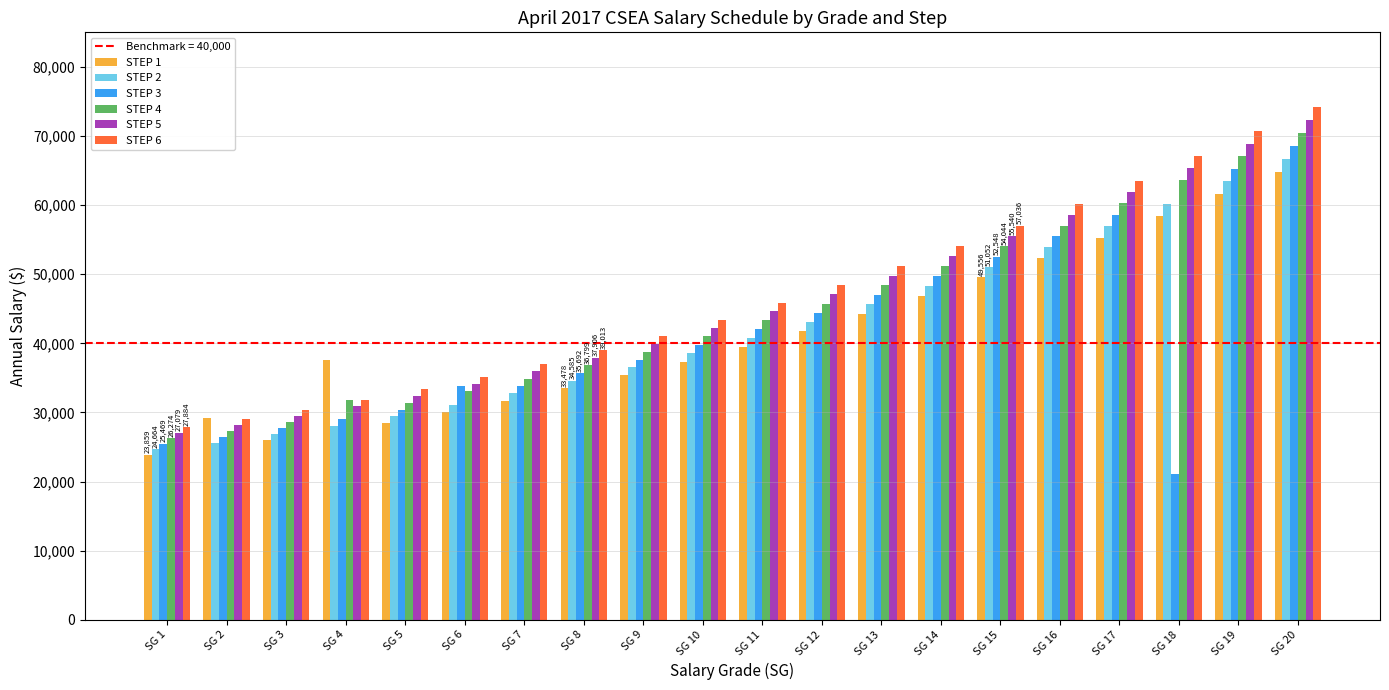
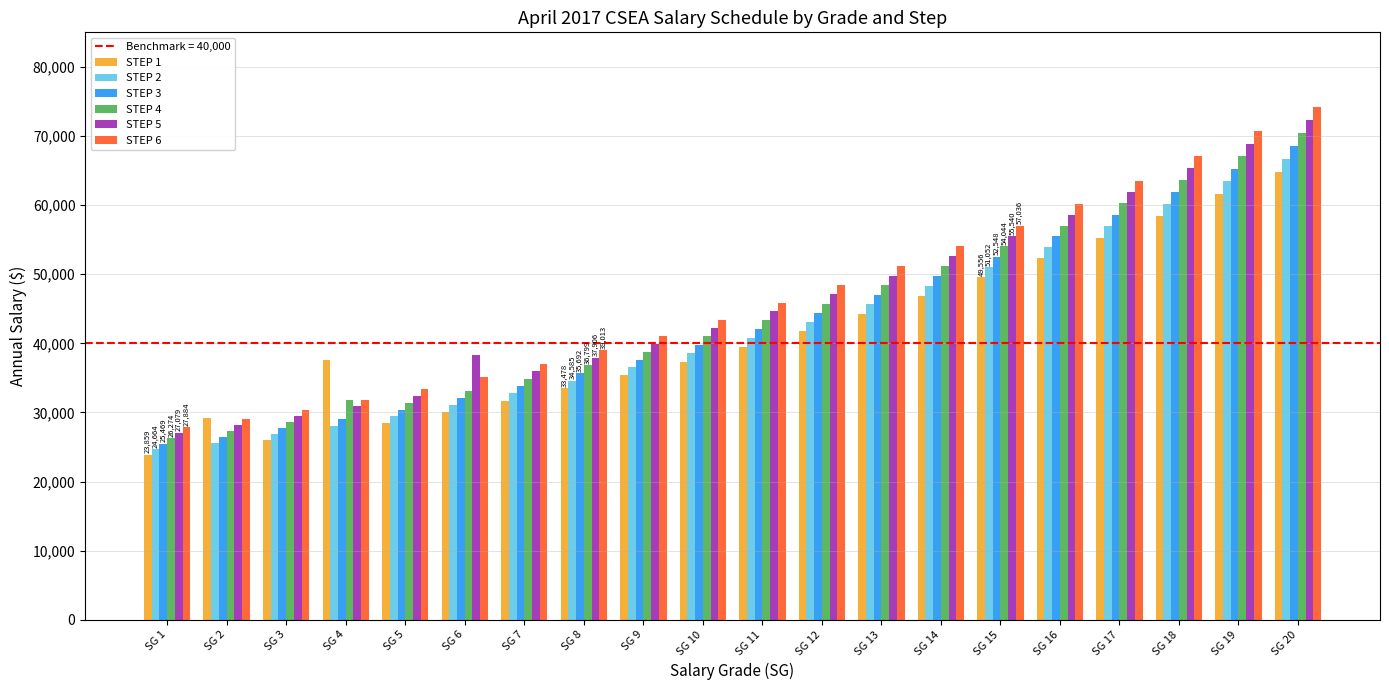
  {
    "STEP 1": {
      "SG 1": "23,859",
      "SG 8": "33,478",
      "SG 15": "49,556"
    },
    "STEP 2": {
      "SG 1": "24,664",
      "SG 8": "34,585",
      "SG 15": "51,052"
    },
    "STEP 3": {
      "SG 2": "26,000",
      "SG 3": "28,000",
      "SG 4": "29,000",
      "SG 5": "30,000",
-     "SG 6": "34,000",
+     "SG 6": "32,000",
      "SG 7": "34,000",
      "SG 9": "38,000",
      "SG 10": "40,000",
      "SG 11": "42,000",
      "SG 12": "44,000",
      "SG 13": "47,000",
      "SG 14": "50,000",
      "SG 16": "55,000",
      "SG 17": "59,000",
-     "SG 18": "21,000",
+     "SG 18": "62,000",
      "SG 19": "65,000",
      "SG 20": "69,000"
    },
    "STEP 4": {
      "SG 1": "26,274",
      "SG 8": "36,799",
      "SG 15": "54,044"
    },
    "STEP 5": {
      "SG 2": "28,000",
      "SG 3": "30,000",
      "SG 4": "31,000",
      "SG 5": "32,000",
-     "SG 6": "34,000",
+     "SG 6": "38,000",
      "SG 7": "36,000",
      "SG 9": "40,000",
      "SG 10": "42,000",
      "SG 11": "45,000",
      "SG 12": "47,000",
      "SG 13": "50,000",
      "SG 14": "53,000",
      "SG 16": "59,000",
      "SG 17": "62,000",
      "SG 18": "65,000",
      "SG 19": "69,000",
      "SG 20": "72,000"
    },
    "STEP 6": {
      "SG 1": "27,884",
      "SG 8": "39,013",
      "SG 15": "57,036"
    }
  }
